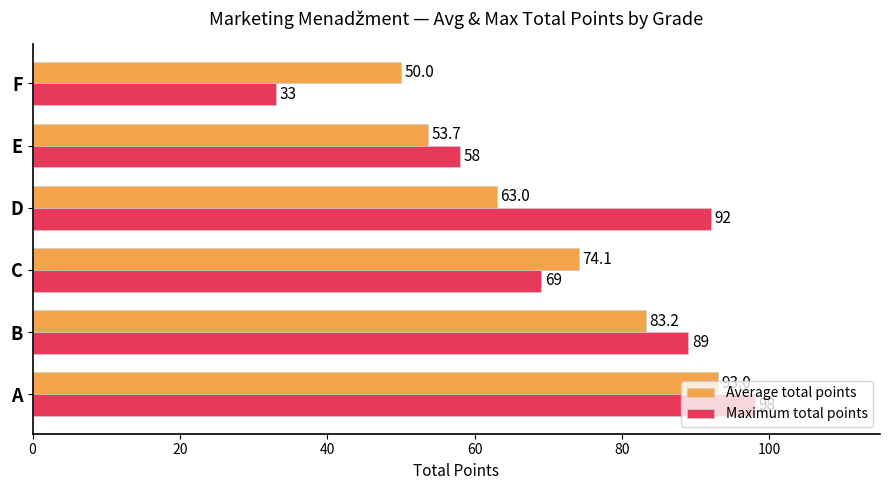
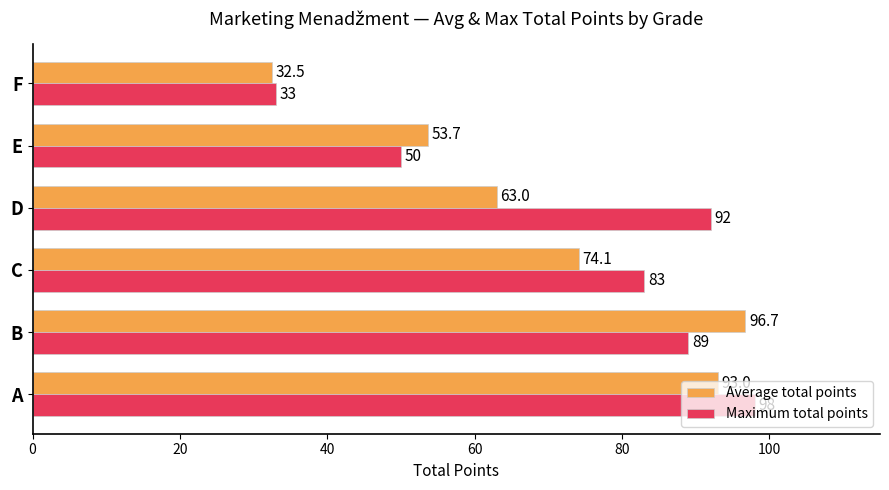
  {
    "Average total points": {
-     "F": 50.0,
+     "F": 32.5,
      "E": 53.7,
      "D": 63.0,
      "C": 74.1,
-     "B": 83.2
+     "B": 96.7
    },
    "Maximum total points": {
      "F": 33,
-     "E": 58,
+     "E": 50,
      "D": 92,
-     "C": 69,
+     "C": 83,
      "B": 89
    }
  }
